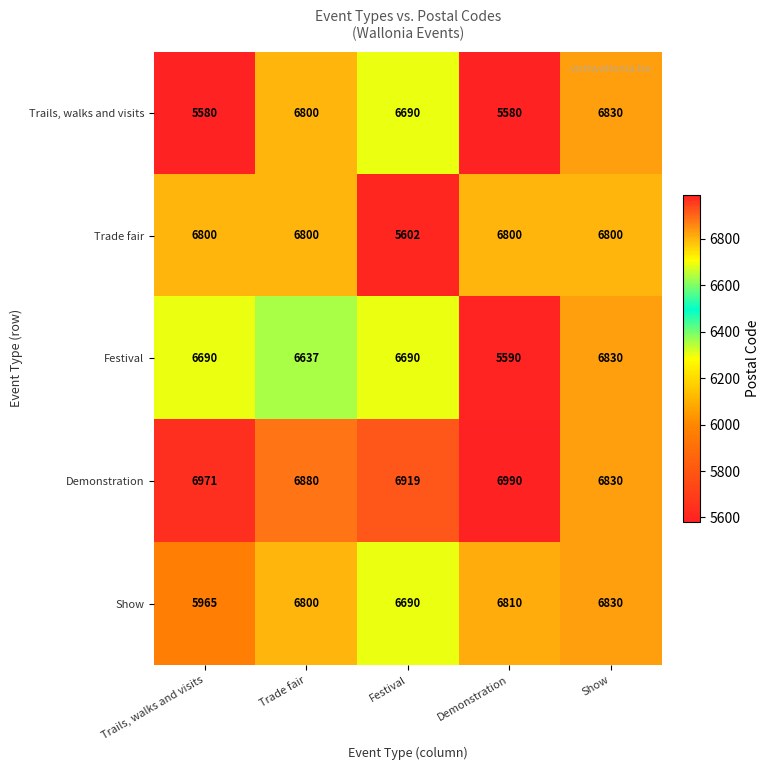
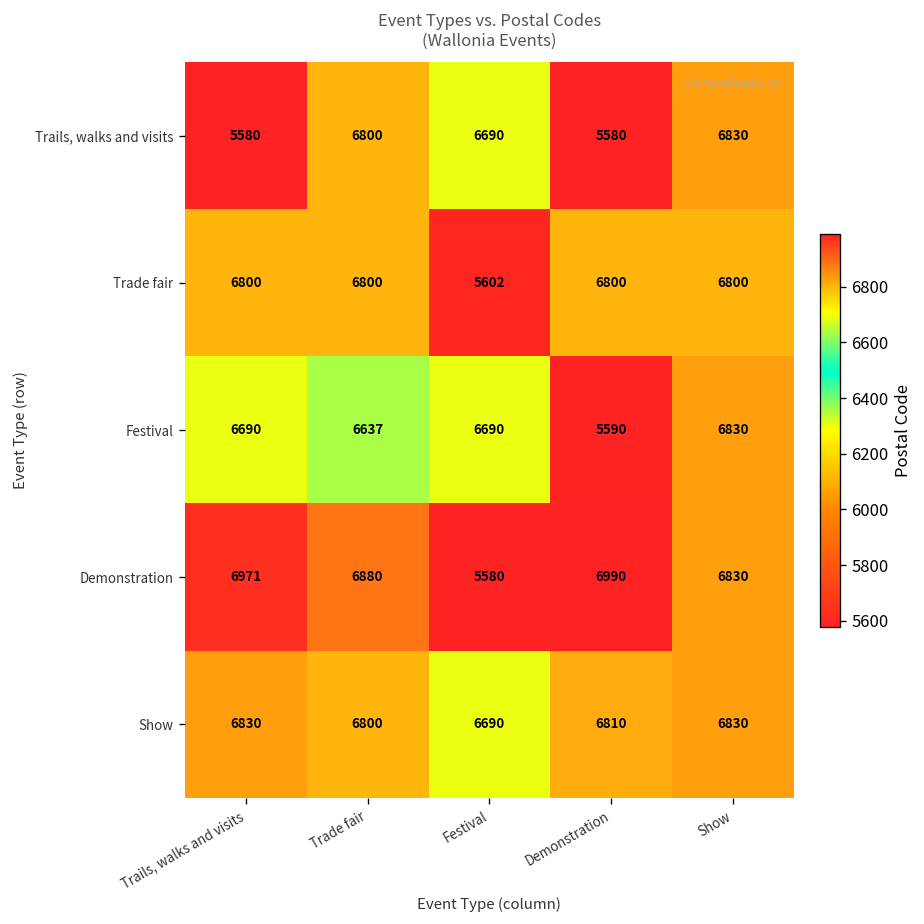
  {
    "Trails, walks and visits": {
      "Trails, walks and visits": 5580,
      "Trade fair": 6800,
      "Festival": 6690,
      "Demonstration": 5580
    },
    "Trade fair": {
      "Trails, walks and visits": 6800,
      "Trade fair": 6800,
      "Festival": 5602,
      "Demonstration": 6800,
      "Show": 6800
    },
    "Festival": {
      "Trails, walks and visits": 6690,
      "Trade fair": 6637,
      "Festival": 6690,
      "Demonstration": 5590,
      "Show": 6830
    },
    "Demonstration": {
      "Trails, walks and visits": 6971,
      "Trade fair": 6880,
-     "Festival": 6919,
+     "Festival": 5580,
      "Demonstration": 6990,
      "Show": 6830
    },
    "Show": {
-     "Trails, walks and visits": 5965,
+     "Trails, walks and visits": 6830,
      "Trade fair": 6800,
      "Festival": 6690,
      "Demonstration": 6810,
      "Show": 6830
    }
  }
